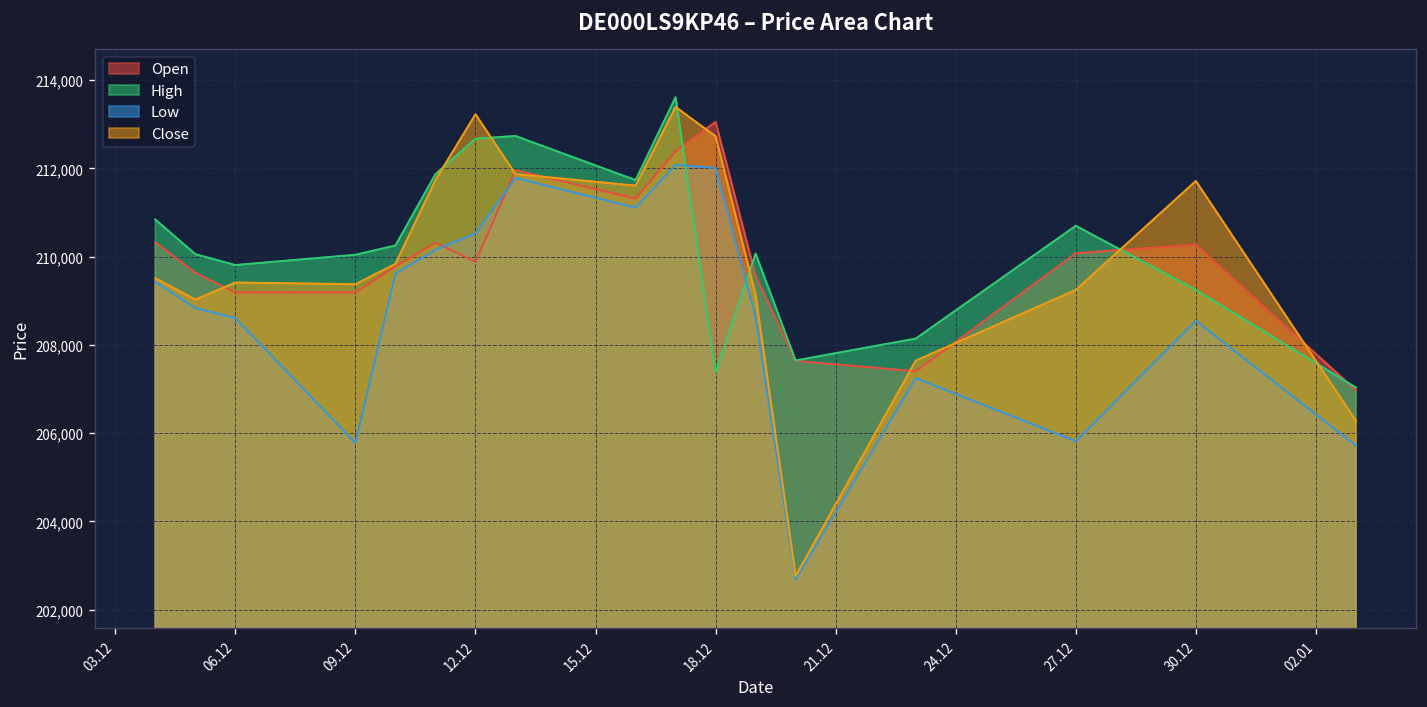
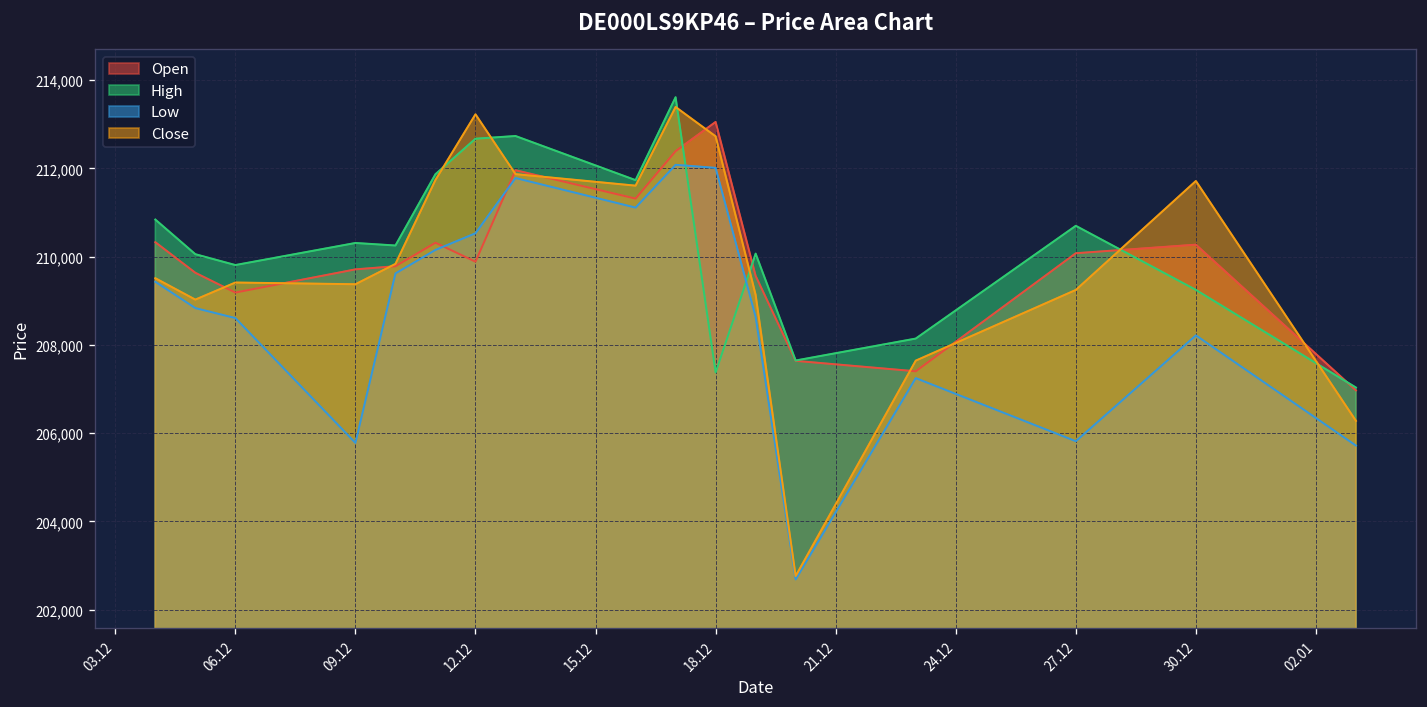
  {
    "Open": {
      "06.12": "209,200",
-     "09.12": "209,200",
+     "09.12": "209,700",
      "12.12": "209,900",
      "18.12": "213,100",
      "27.12": "210,100",
      "30.12": "210,300"
    },
    "High": {
      "06.12": "209,800",
-     "09.12": "210,000",
+     "09.12": "210,300",
      "12.12": "212,700",
      "18.12": "207,400",
      "27.12": "210,700",
      "30.12": "209,200"
    },
    "Low": {
      "06.12": "208,600",
      "09.12": "205,800",
      "12.12": "210,500",
      "18.12": "212,000",
      "27.12": "205,800",
-     "30.12": "208,500"
+     "30.12": "208,200"
    },
    "Close": {
      "06.12": "209,400",
      "09.12": "209,400",
      "12.12": "213,200",
      "18.12": "212,700",
      "27.12": "209,200",
      "30.12": "211,700"
    }
  }
